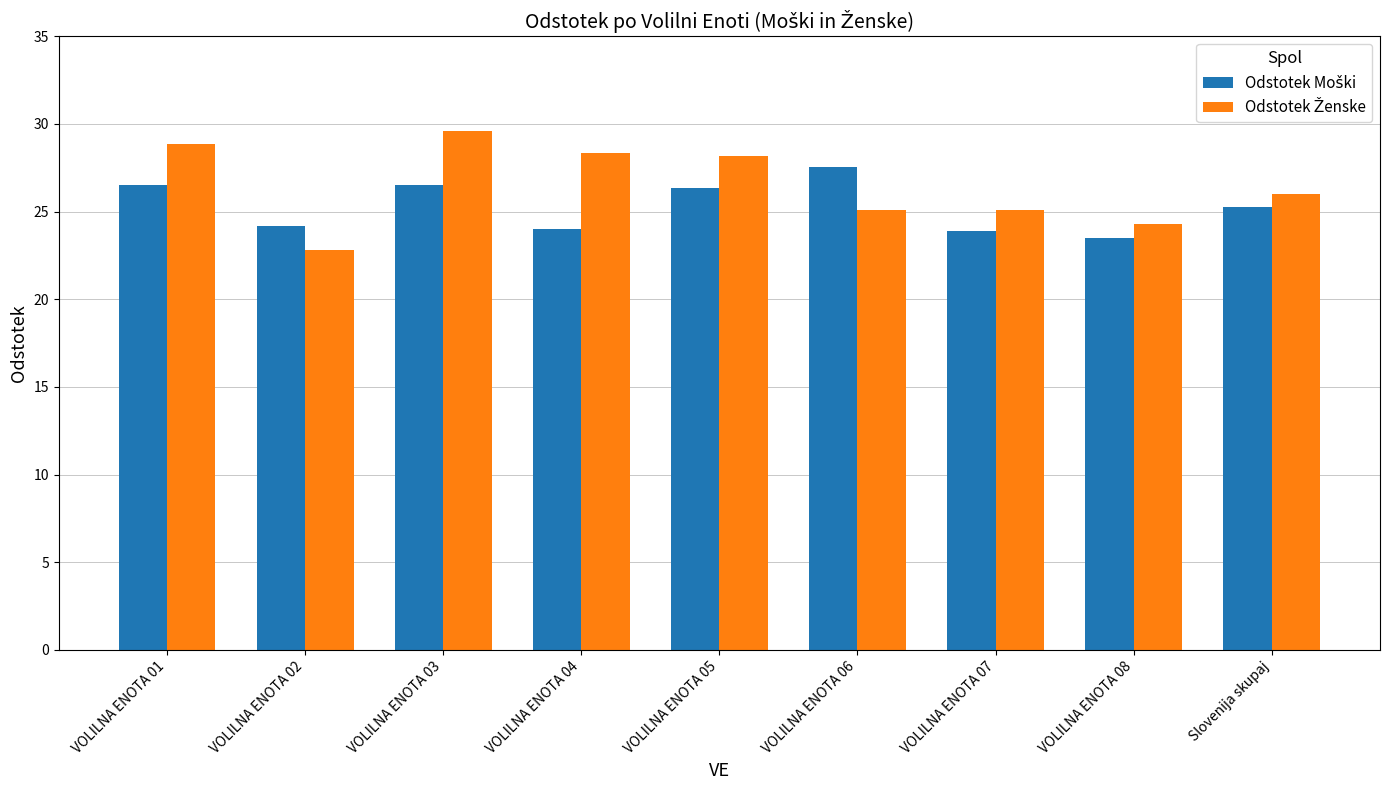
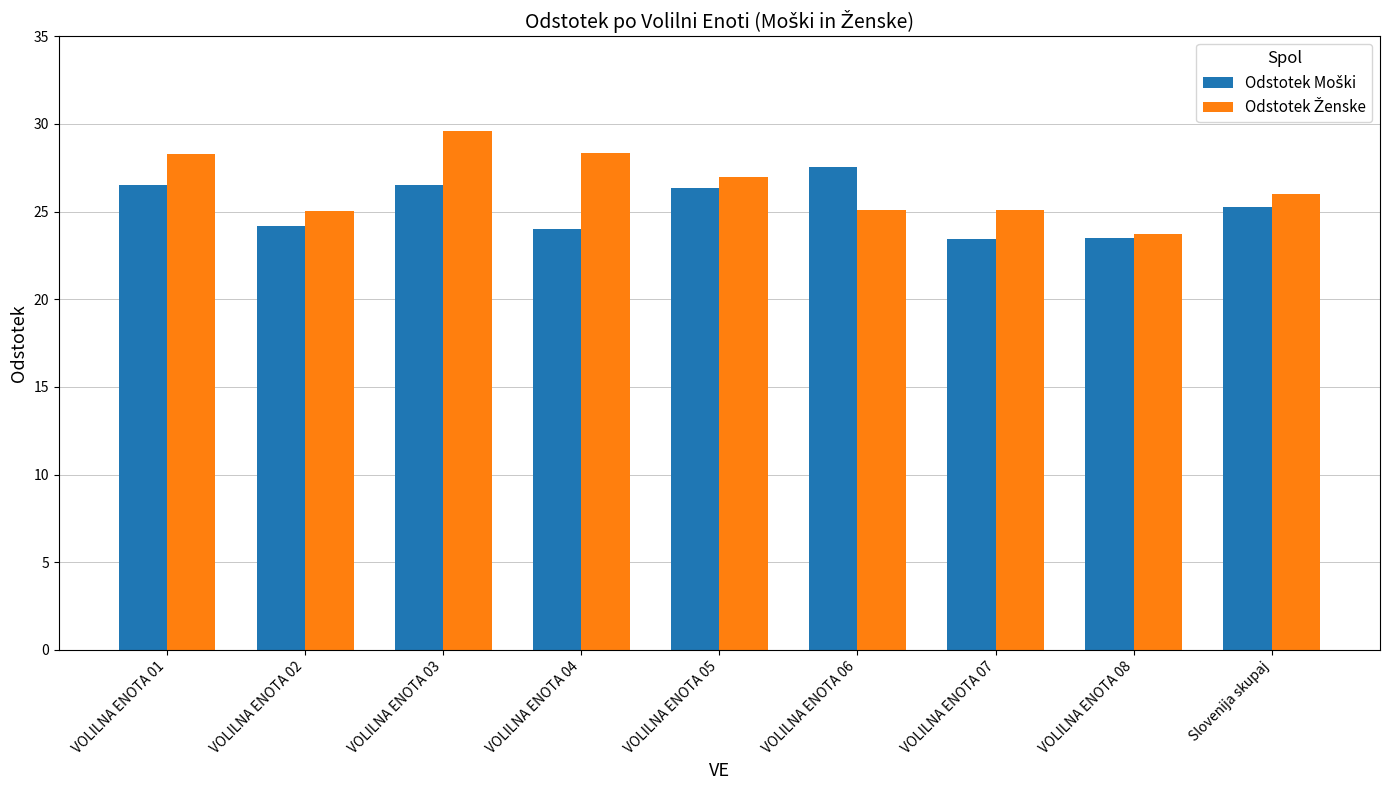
  {
    "Odstotek Moški": {
      "VOLILNA ENOTA 01": 26.5,
      "VOLILNA ENOTA 02": 24.2,
      "VOLILNA ENOTA 03": 26.5,
      "VOLILNA ENOTA 04": 24.0,
      "VOLILNA ENOTA 05": 26.3,
      "VOLILNA ENOTA 06": 27.6,
-     "VOLILNA ENOTA 07": 23.9,
+     "VOLILNA ENOTA 07": 23.4,
      "VOLILNA ENOTA 08": 23.5,
      "Slovenija skupaj": 25.3
    },
    "Odstotek Ženske": {
-     "VOLILNA ENOTA 01": 28.8,
-     "VOLILNA ENOTA 02": 22.8,
+     "VOLILNA ENOTA 01": 28.3,
+     "VOLILNA ENOTA 02": 25.0,
      "VOLILNA ENOTA 03": 29.6,
      "VOLILNA ENOTA 04": 28.3,
-     "VOLILNA ENOTA 05": 28.2,
+     "VOLILNA ENOTA 05": 27.0,
      "VOLILNA ENOTA 06": 25.1,
      "VOLILNA ENOTA 07": 25.1,
-     "VOLILNA ENOTA 08": 24.3,
+     "VOLILNA ENOTA 08": 23.8,
      "Slovenija skupaj": 26.0
    }
  }
